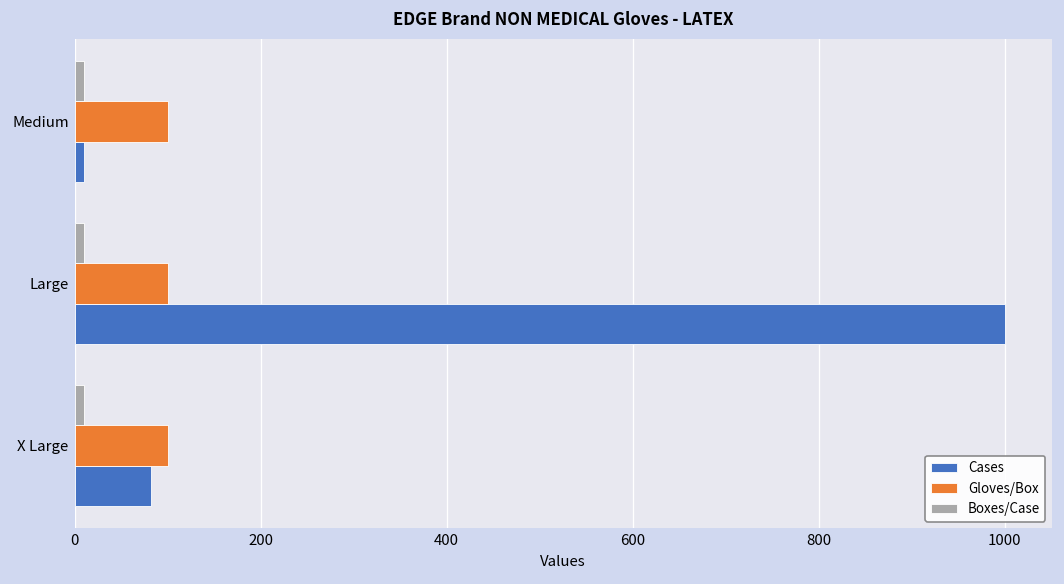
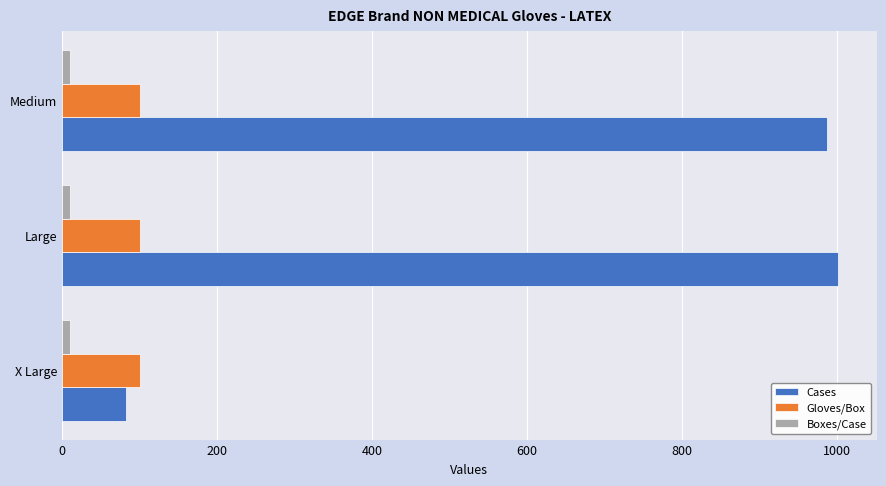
  {
    "Cases": {
-     "Medium": 10,
+     "Medium": 990,
      "Large": 1000,
      "X Large": 80
    },
    "Gloves/Box": {
      "Medium": 100,
      "Large": 100,
      "X Large": 100
    },
    "Boxes/Case": {
      "Medium": 10,
      "Large": 10,
      "X Large": 10
    }
  }
